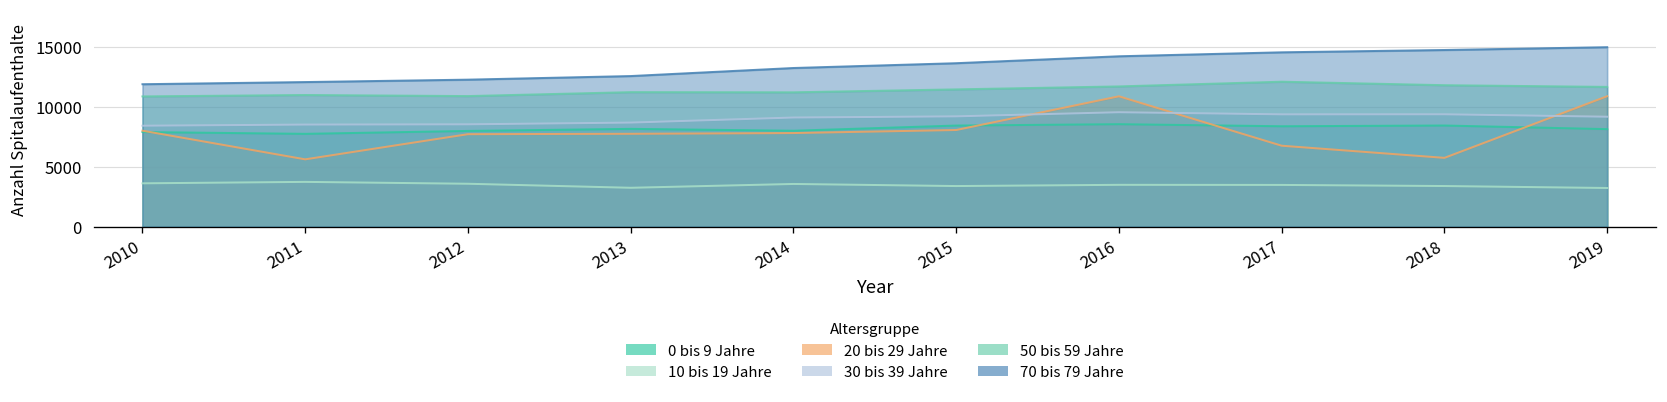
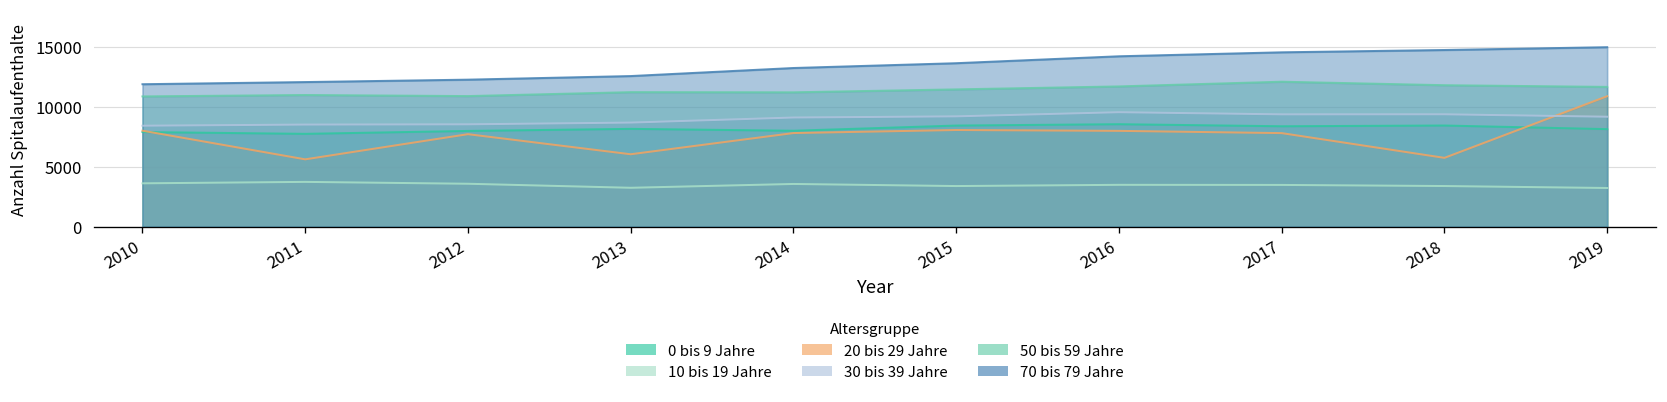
  {
    "20 bis 29 Jahre": {
      "2011": 6000,
      "2012": 8000,
-     "2013": 8000,
+     "2013": 6000,
      "2015": 8000,
-     "2016": 11000,
-     "2017": 7000,
+     "2016": 8000,
+     "2017": 8000,
      "2018": 6000,
      "2019": 11000
    }
  }
